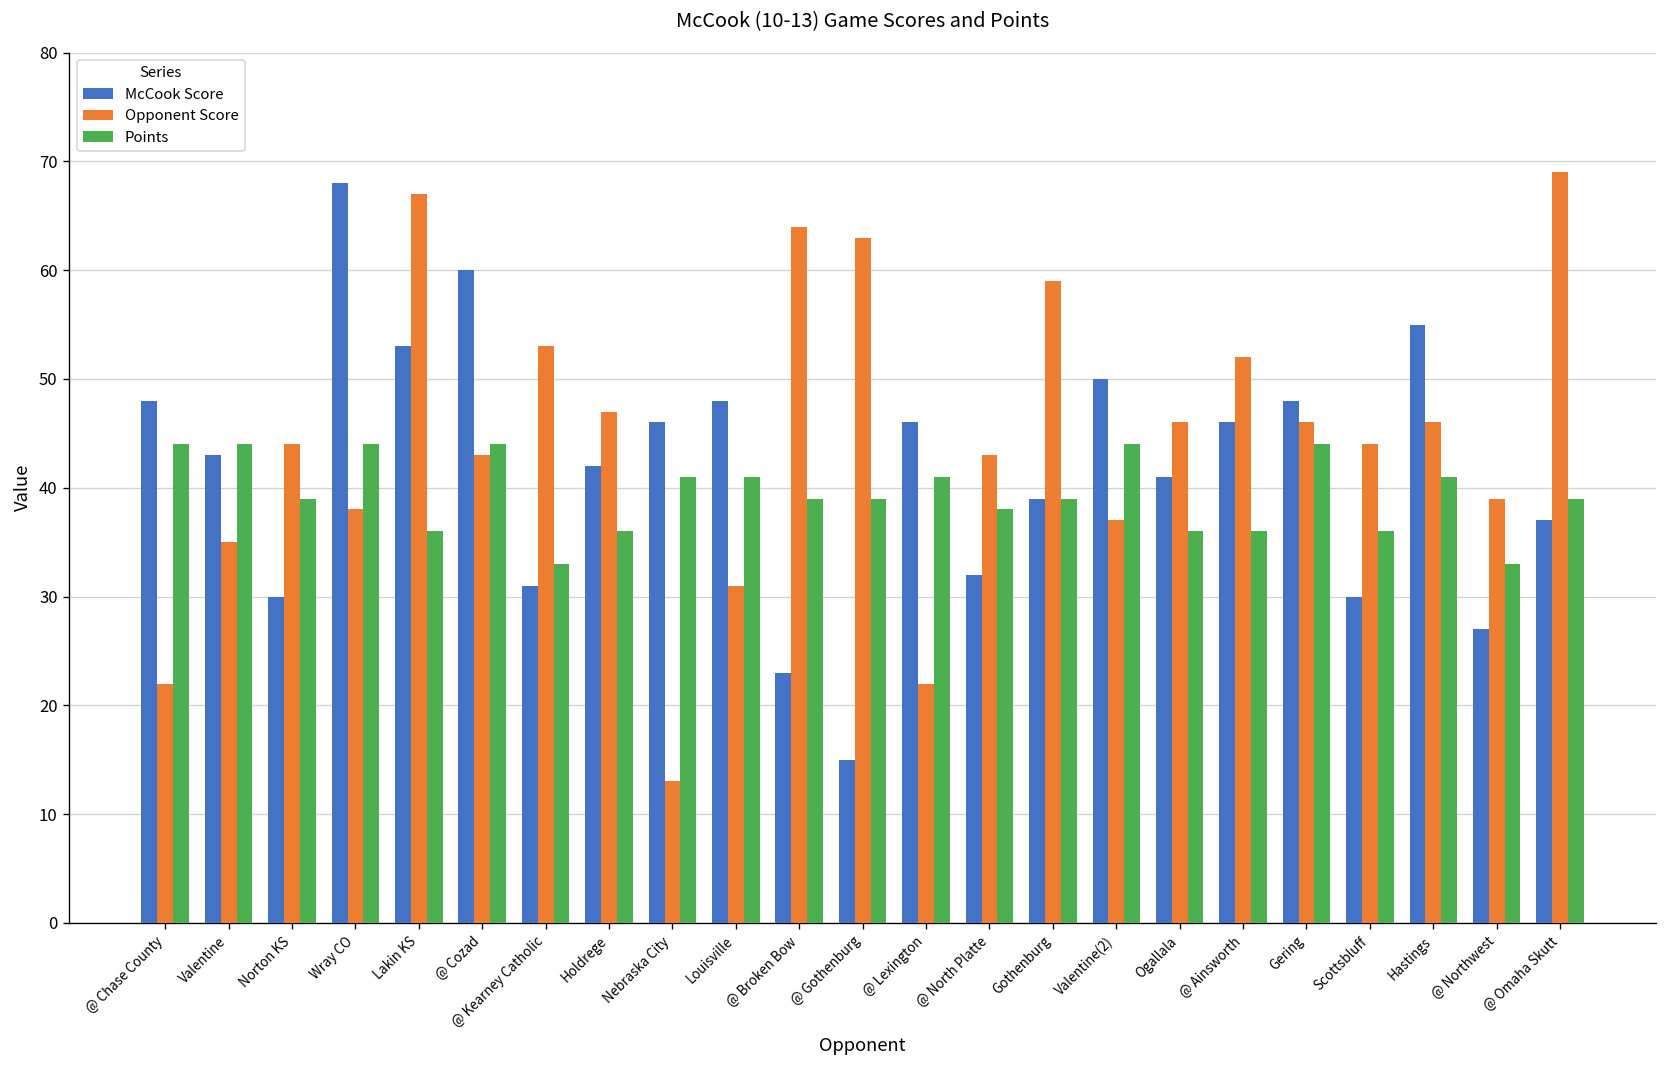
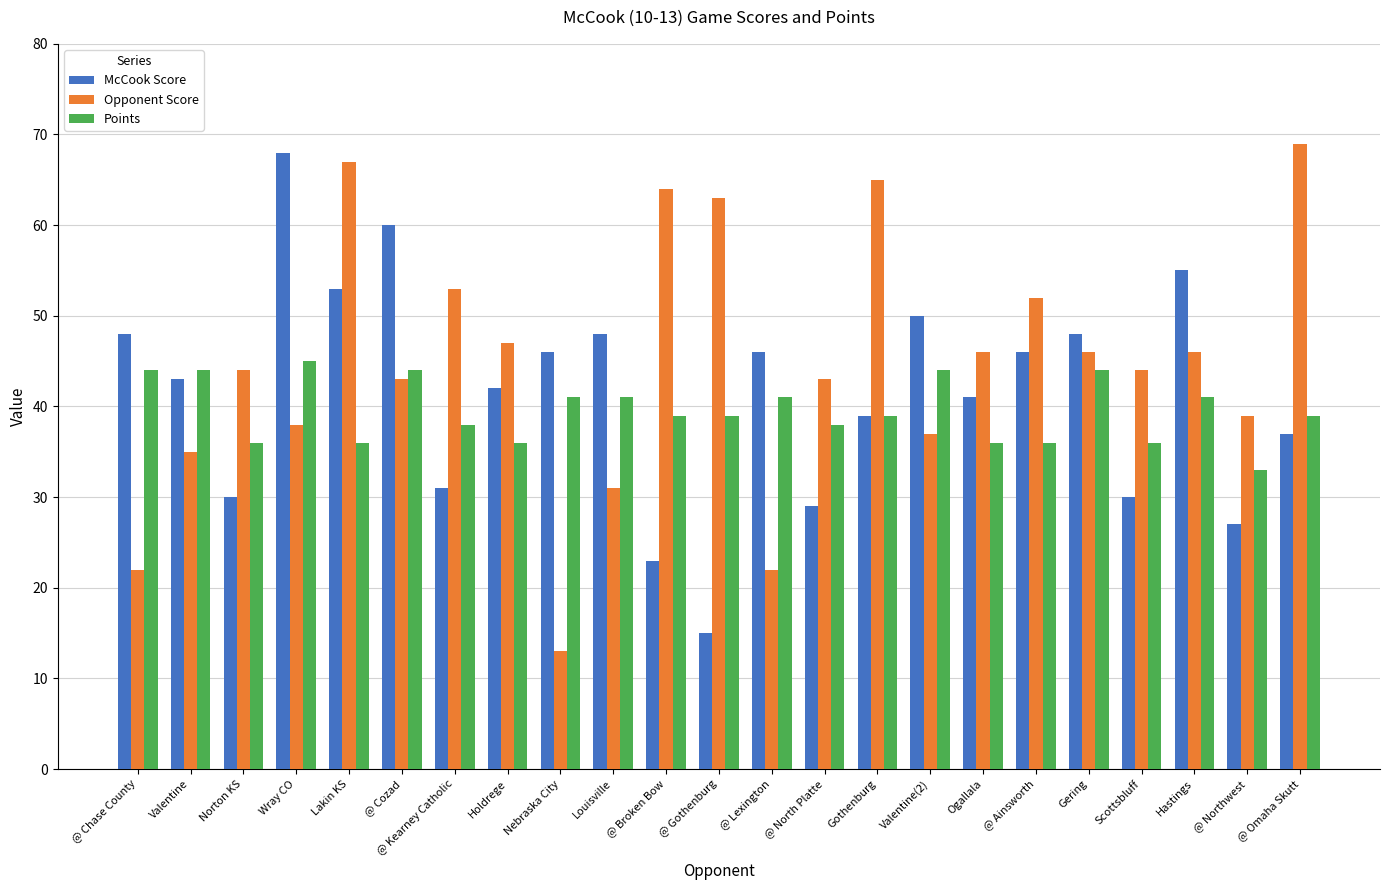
  {
    "McCook Score": {
      "@ Chase County": 48,
      "Valentine": 43,
      "Norton KS": 30,
      "Wray CO": 68,
      "Lakin KS": 53,
      "@ Cozad": 60,
      "@ Kearney Catholic": 31,
      "Holdrege": 42,
      "Nebraska City": 46,
      "Louisville": 48,
      "@ Broken Bow": 23,
      "@ Gothenburg": 15,
      "@ Lexington": 46,
-     "@ North Platte": 32,
+     "@ North Platte": 29,
      "Gothenburg": 39,
      "Valentine(2)": 50,
      "Ogallala": 41,
      "@ Ainsworth": 46,
      "Gering": 48,
      "Scottsbluff": 30,
      "Hastings": 55,
      "@ Northwest": 27,
      "@ Omaha Skutt": 37
    },
    "Opponent Score": {
      "@ Chase County": 22,
      "Valentine": 35,
      "Norton KS": 44,
      "Wray CO": 38,
      "Lakin KS": 67,
      "@ Cozad": 43,
      "@ Kearney Catholic": 53,
      "Holdrege": 47,
      "Nebraska City": 13,
      "Louisville": 31,
      "@ Broken Bow": 64,
      "@ Gothenburg": 63,
      "@ Lexington": 22,
      "@ North Platte": 43,
-     "Gothenburg": 59,
+     "Gothenburg": 65,
      "Valentine(2)": 37,
      "Ogallala": 46,
      "@ Ainsworth": 52,
      "Gering": 46,
      "Scottsbluff": 44,
      "Hastings": 46,
      "@ Northwest": 39,
      "@ Omaha Skutt": 69
    },
    "Points": {
      "@ Chase County": 44,
      "Valentine": 44,
-     "Norton KS": 39,
-     "Wray CO": 44,
+     "Norton KS": 36,
+     "Wray CO": 45,
      "Lakin KS": 36,
      "@ Cozad": 44,
-     "@ Kearney Catholic": 33,
+     "@ Kearney Catholic": 38,
      "Holdrege": 36,
      "Nebraska City": 41,
      "Louisville": 41,
      "@ Broken Bow": 39,
      "@ Gothenburg": 39,
      "@ Lexington": 41,
      "@ North Platte": 38,
      "Gothenburg": 39,
      "Valentine(2)": 44,
      "Ogallala": 36,
      "@ Ainsworth": 36,
      "Gering": 44,
      "Scottsbluff": 36,
      "Hastings": 41,
      "@ Northwest": 33,
      "@ Omaha Skutt": 39
    }
  }
